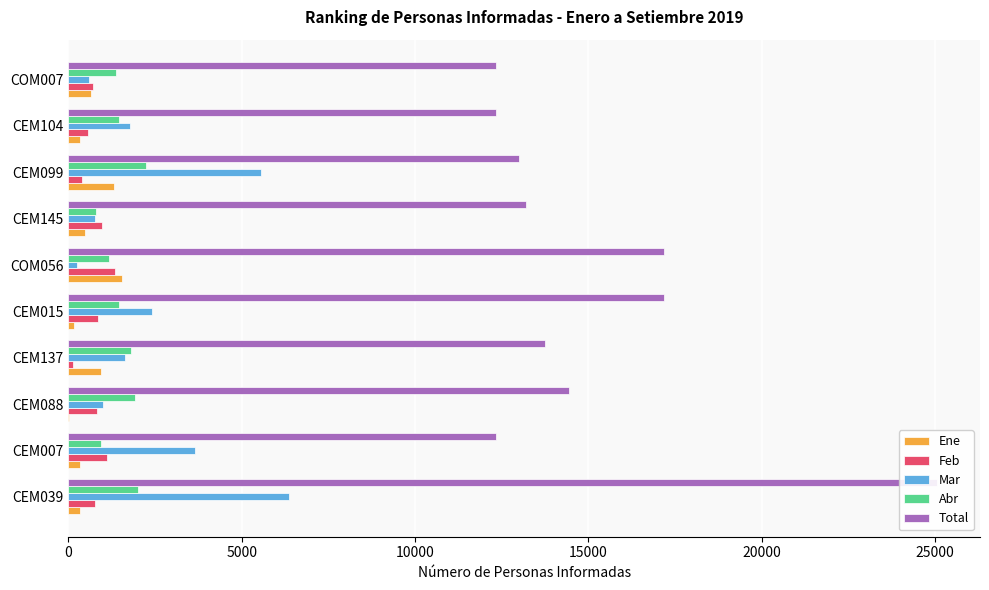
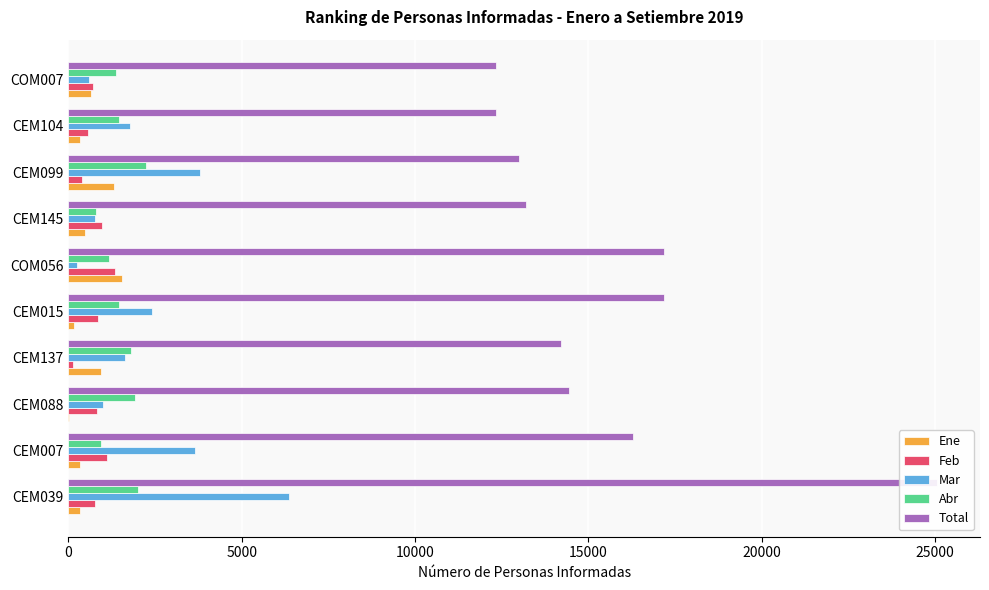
  {
    "Ene": {
      "COM007": 700,
      "CEM104": 300,
      "CEM099": 1300,
      "CEM145": 500,
      "COM056": 1500,
      "CEM015": 200,
      "CEM137": 900,
      "CEM007": 300,
      "CEM039": 300
    },
    "Feb": {
      "COM007": 700,
      "CEM104": 600,
      "CEM099": 400,
      "CEM145": 1000,
      "COM056": 1300,
      "CEM015": 900,
      "CEM137": 100,
      "CEM088": 800,
      "CEM007": 1100,
      "CEM039": 800
    },
    "Mar": {
      "COM007": 600,
      "CEM104": 1800,
-     "CEM099": 5600,
+     "CEM099": 3800,
      "CEM145": 800,
      "COM056": 200,
      "CEM015": 2400,
      "CEM137": 1600,
      "CEM088": 1000,
      "CEM007": 3600,
      "CEM039": 6400
    },
    "Abr": {
      "COM007": 1400,
      "CEM104": 1500,
      "CEM099": 2200,
      "CEM145": 800,
      "COM056": 1200,
      "CEM015": 1400,
      "CEM137": 1800,
      "CEM088": 1900,
      "CEM007": 900,
      "CEM039": 2000
    },
    "Total": {
      "COM007": 12300,
      "CEM104": 12300,
      "CEM099": 13000,
      "CEM145": 13200,
      "COM056": 17200,
      "CEM015": 17200,
-     "CEM137": 13800,
+     "CEM137": 14200,
      "CEM088": 14400,
-     "CEM007": 12400
+     "CEM007": 16300
    }
  }
